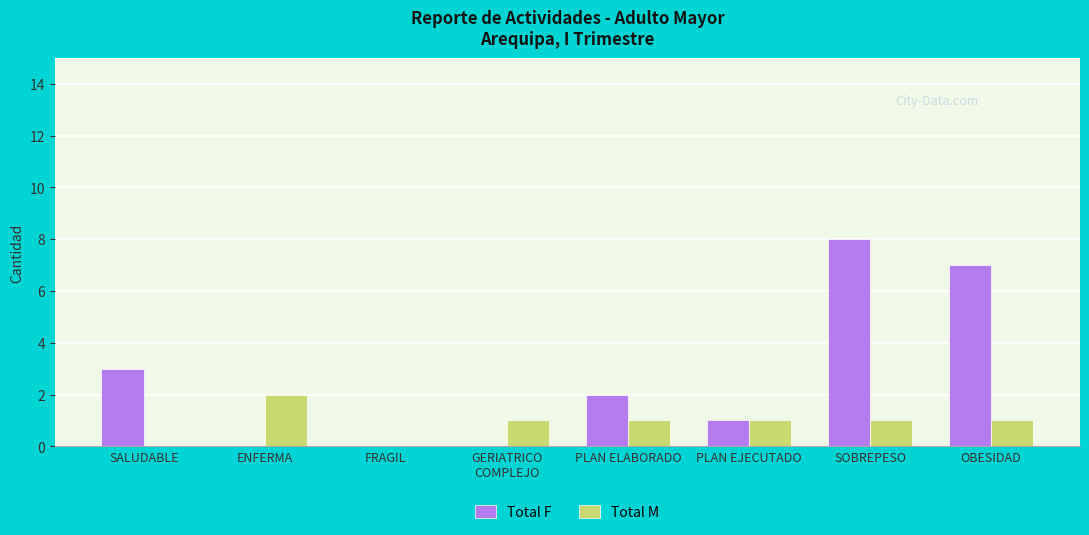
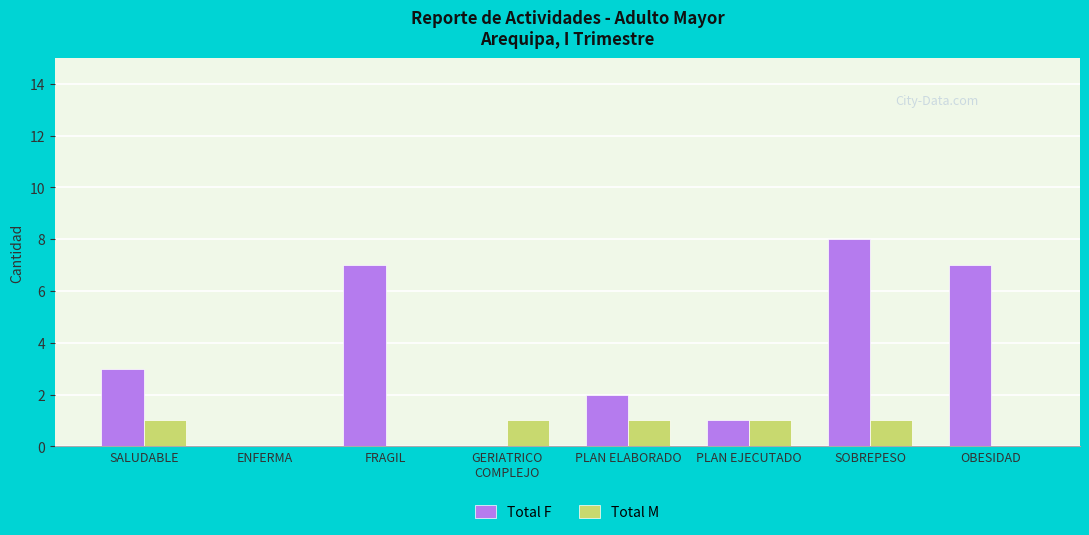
  {
    "Total F": {
      "SALUDABLE": 3,
      "ENFERMA": 0,
-     "FRAGIL": 0,
+     "FRAGIL": 7,
      "GERIATRICO COMPLEJO": 0,
      "PLAN ELABORADO": 2,
      "PLAN EJECUTADO": 1,
      "SOBREPESO": 8,
      "OBESIDAD": 7
    },
    "Total M": {
-     "SALUDABLE": 0,
-     "ENFERMA": 2,
+     "SALUDABLE": 1,
+     "ENFERMA": 0,
      "FRAGIL": 0,
      "GERIATRICO COMPLEJO": 1,
      "PLAN ELABORADO": 1,
      "PLAN EJECUTADO": 1,
      "SOBREPESO": 1,
-     "OBESIDAD": 1
+     "OBESIDAD": 0
    }
  }
